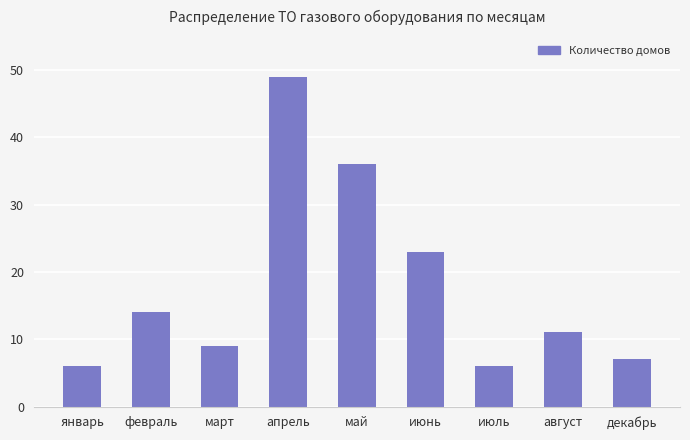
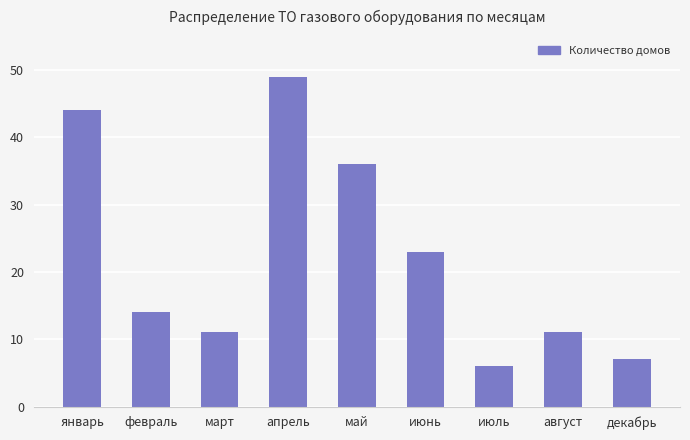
  {
-   "январь": 6,
+   "январь": 44,
    "февраль": 14,
-   "март": 9,
+   "март": 11,
    "апрель": 49,
    "май": 36,
    "июнь": 23,
    "июль": 6,
    "август": 11,
    "декабрь": 7
  }
